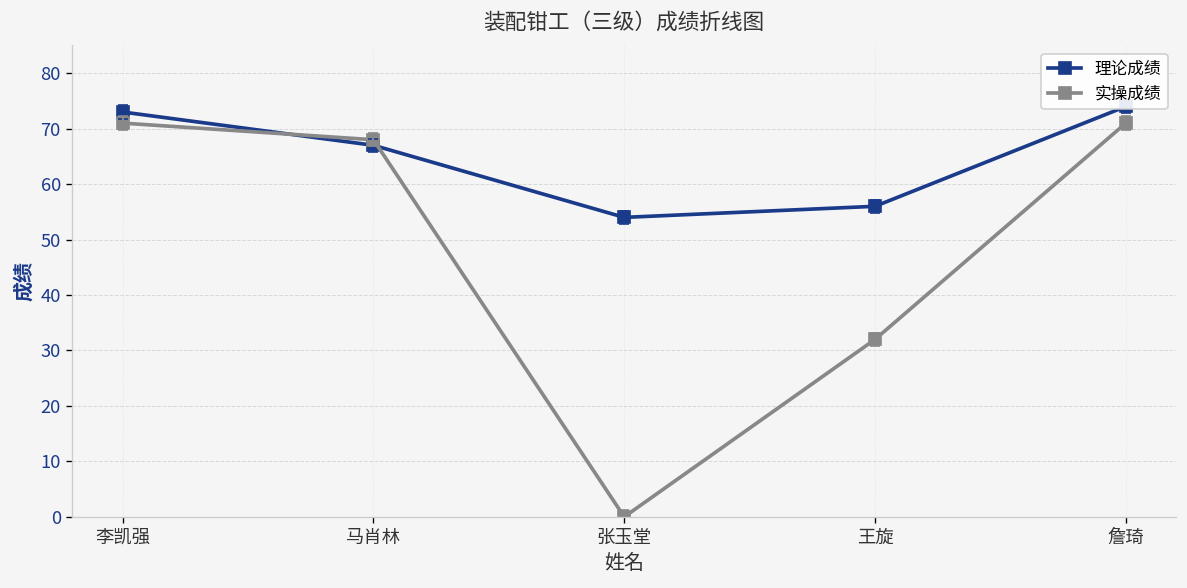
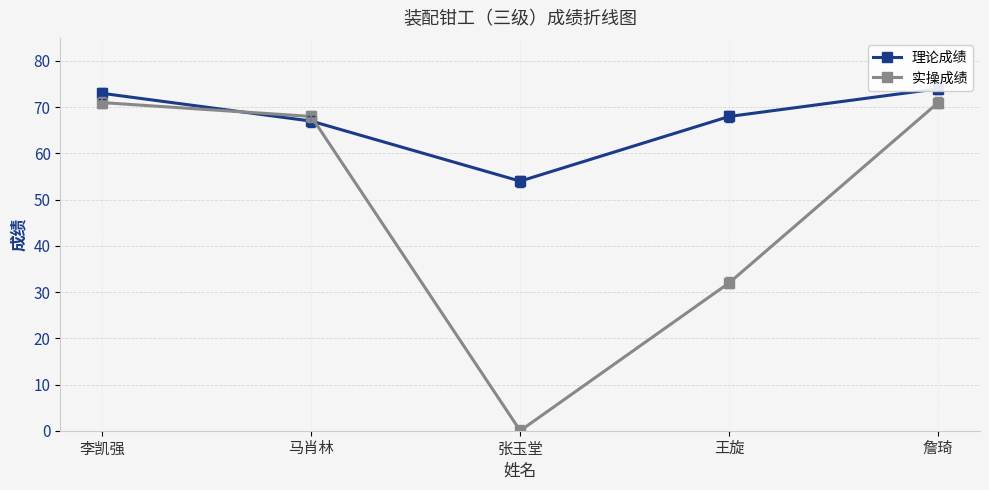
  {
    "理论成绩": {
      "李凯强": 73,
      "张玉堂": 54,
-     "王旋": 56
+     "王旋": 68
    },
    "实操成绩": {
      "李凯强": 71,
      "张玉堂": 0,
      "王旋": 32,
      "詹琦": 71
    }
  }
